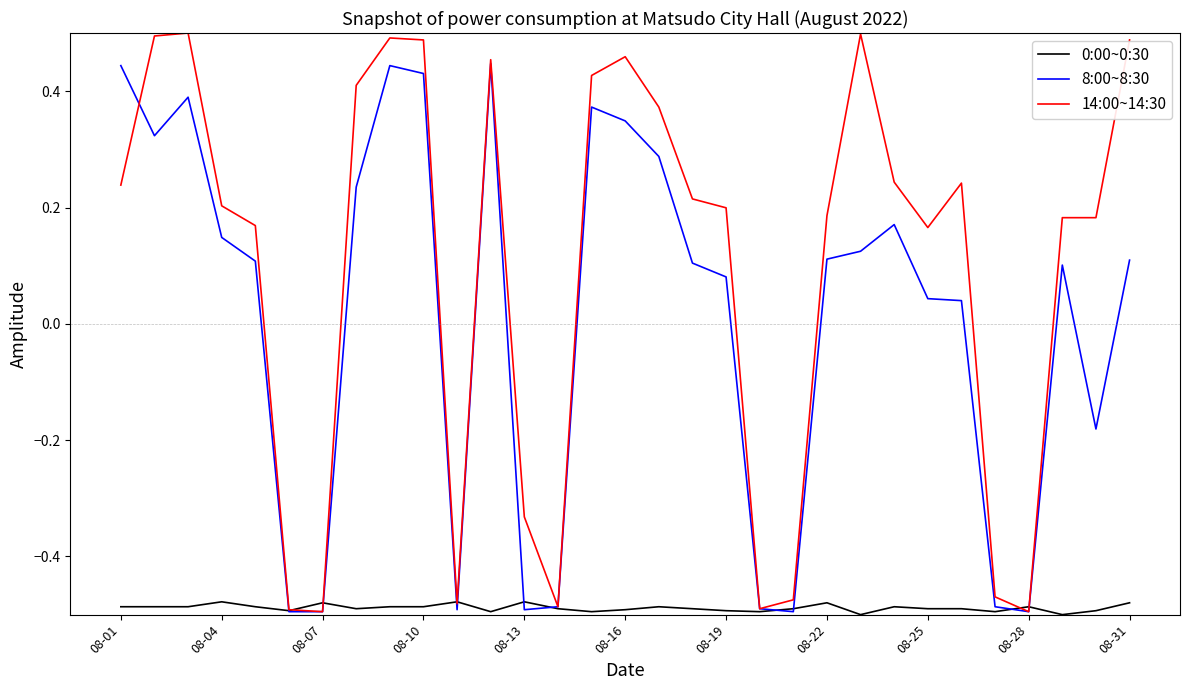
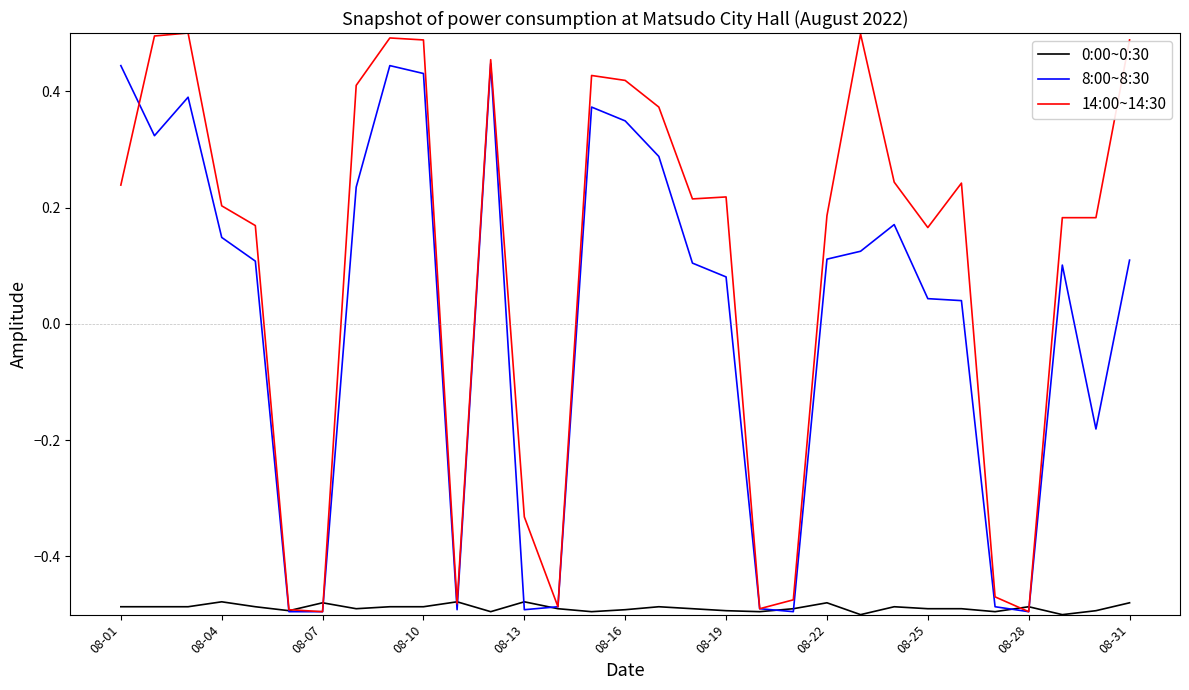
  {
    "0:00~0:30": {
      "08-01": -0.49,
      "08-04": -0.48,
      "08-07": -0.48,
      "08-10": -0.49,
      "08-13": -0.48,
      "08-16": -0.49,
      "08-19": -0.49,
      "08-22": -0.48,
      "08-25": -0.49,
      "08-28": -0.49,
      "08-31": -0.48
    },
    "8:00~8:30": {
      "08-01": 0.44,
      "08-04": 0.15,
      "08-10": 0.43,
      "08-13": -0.49,
      "08-16": 0.35,
      "08-19": 0.08,
      "08-22": 0.11,
      "08-25": 0.04,
      "08-31": 0.11
    },
    "14:00~14:30": {
      "08-01": 0.24,
      "08-04": 0.20,
      "08-10": 0.49,
      "08-13": -0.33,
-     "08-16": 0.46,
-     "08-19": 0.20,
+     "08-16": 0.42,
+     "08-19": 0.22,
      "08-22": 0.19,
      "08-25": 0.17,
      "08-31": 0.49
    }
  }
